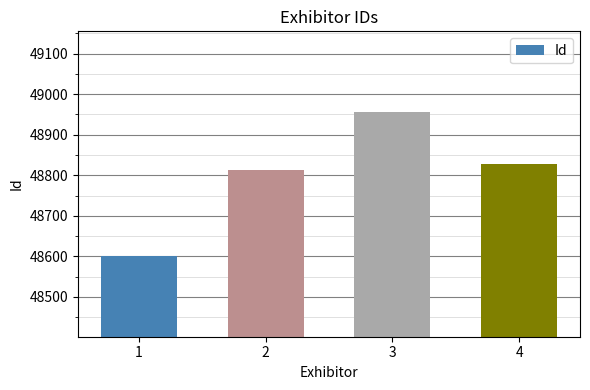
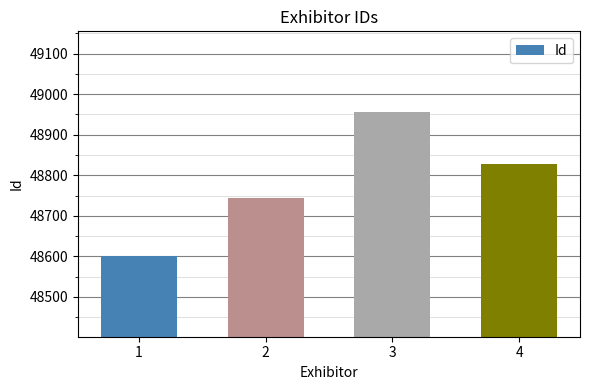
  {
    "1": 48600,
-   "2": 48810,
+   "2": 48740,
    "3": 48960,
    "4": 48830
  }
